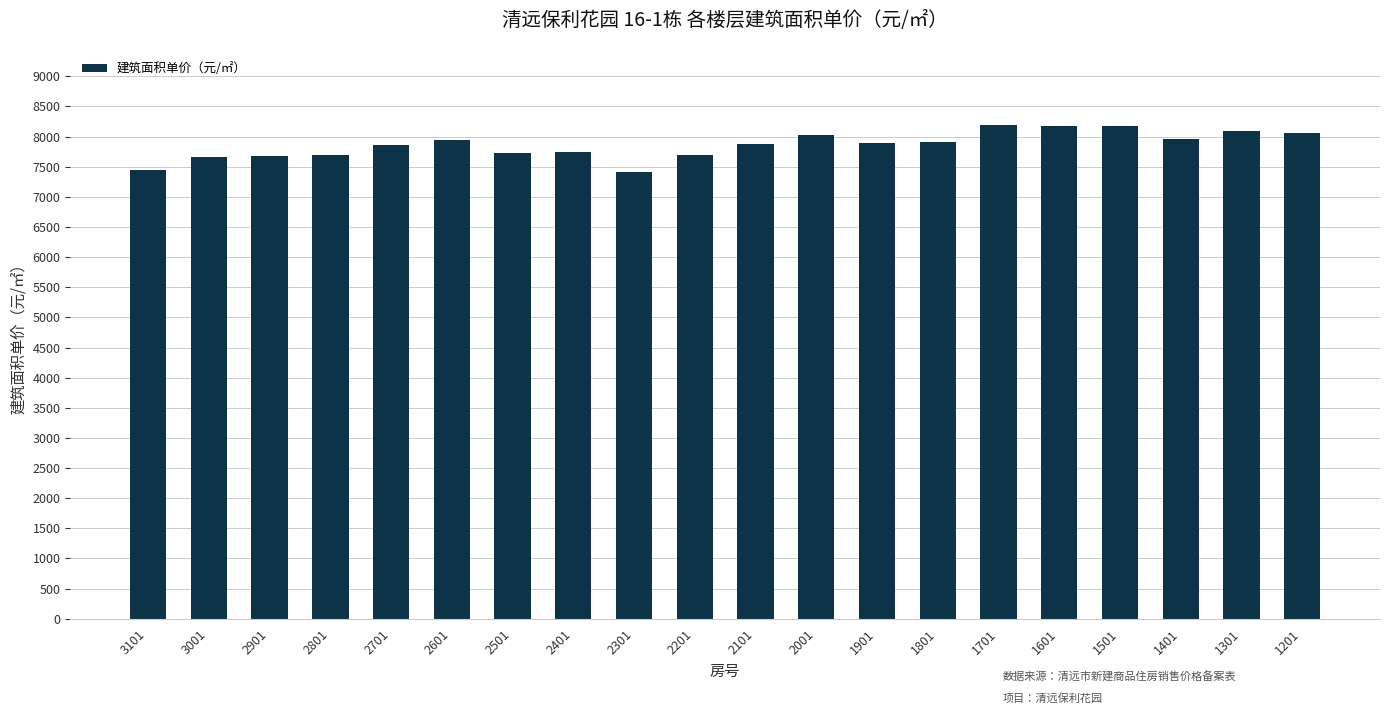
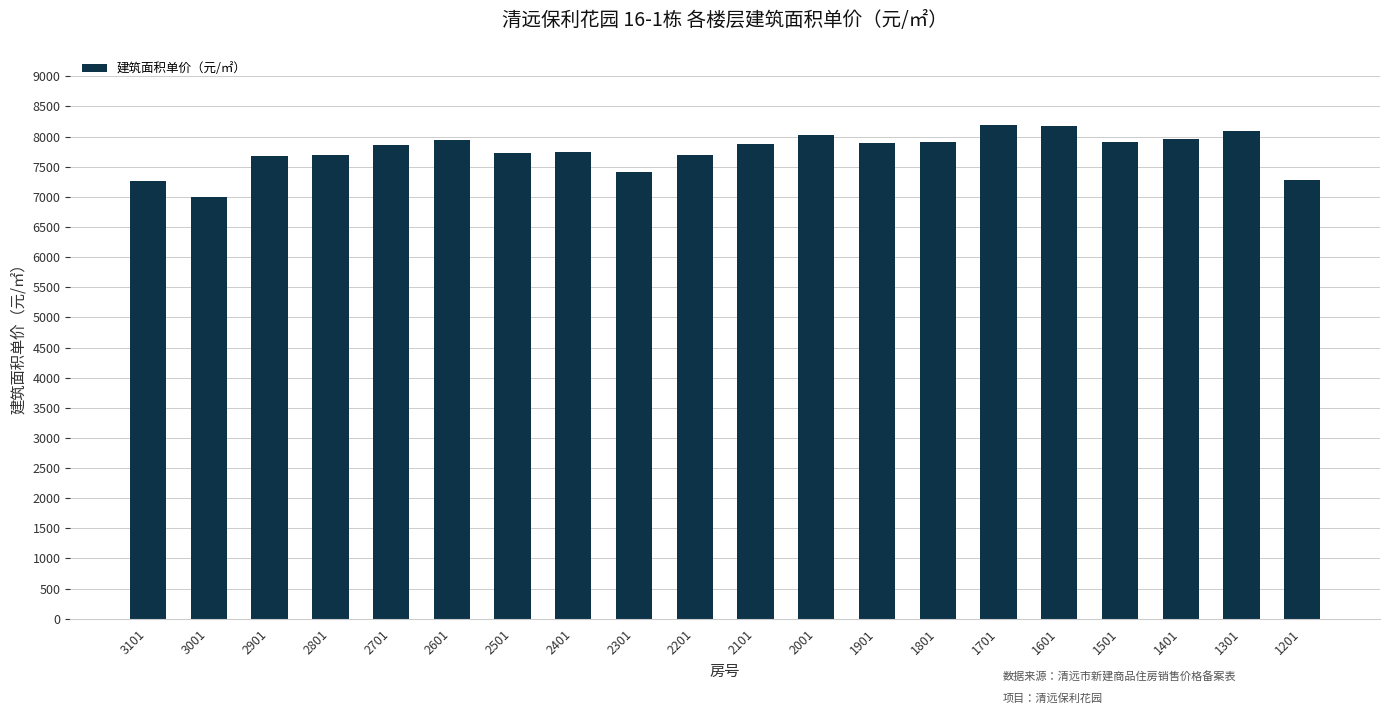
  {
-   "3101": 7400,
-   "3001": 7700,
+   "3101": 7300,
+   "3001": 7000,
    "2901": 7700,
    "2801": 7700,
    "2701": 7900,
    "2601": 8000,
    "2501": 7700,
    "2401": 7700,
    "2301": 7400,
    "2201": 7700,
    "2101": 7900,
    "2001": 8000,
    "1901": 7900,
    "1801": 7900,
    "1701": 8200,
    "1601": 8200,
-   "1501": 8200,
+   "1501": 7900,
    "1401": 8000,
    "1301": 8100,
-   "1201": 8100
+   "1201": 7300
  }
